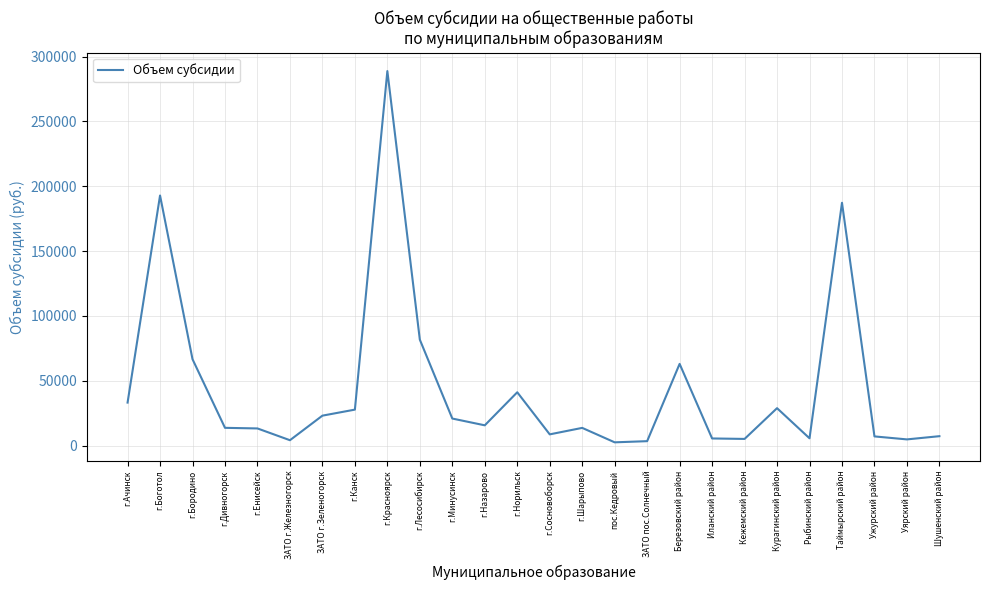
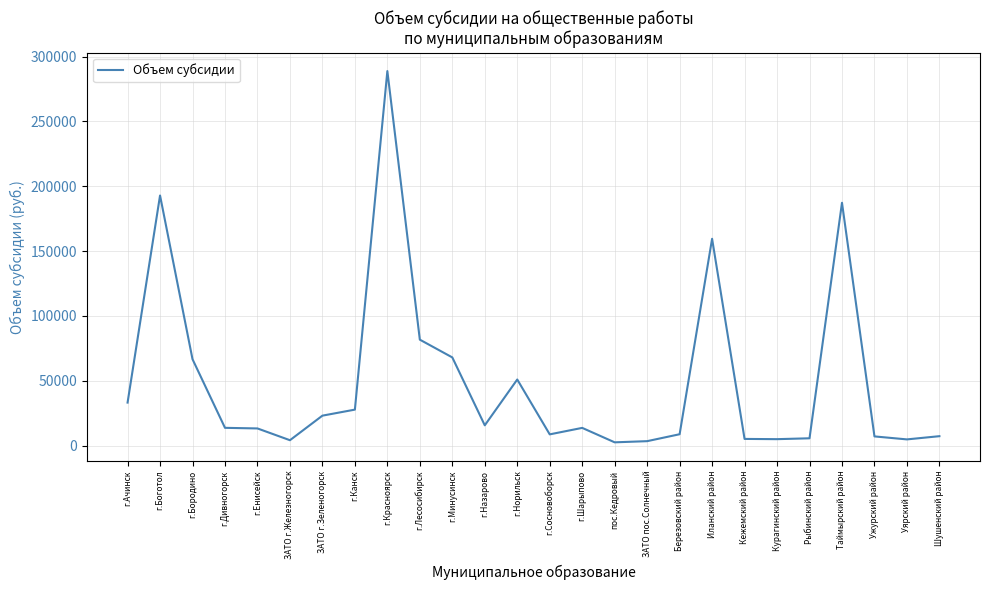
  {
    "г.Ачинск": 33000,
    "г.Боготол": 193000,
    "г.Бородино": 67000,
    "г.Дивногорск": 14000,
    "г.Енисейск": 13000,
    "ЗАТО г.Железногорск": 4000,
    "ЗАТО г.Зеленогорск": 23000,
    "г.Канск": 28000,
    "г.Красноярск": 289000,
    "г.Лесосибирск": 82000,
-   "г.Минусинск": 21000,
+   "г.Минусинск": 68000,
    "г.Назарово": 16000,
-   "г.Норильск": 41000,
+   "г.Норильск": 51000,
    "г.Сосновоборск": 9000,
    "г.Шарыпово": 14000,
    "пос.Кедровый": 2000,
    "ЗАТО пос.Солнечный": 3000,
-   "Березовский район": 63000,
-   "Иланский район": 5000,
+   "Березовский район": 9000,
+   "Иланский район": 159000,
    "Кежемский район": 5000,
-   "Курагинский район": 29000,
+   "Курагинский район": 5000,
    "Рыбинский район": 6000,
    "Таймырский район": 187000,
    "Ужурский район": 7000,
    "Уярский район": 5000,
    "Шушенский район": 7000
  }
